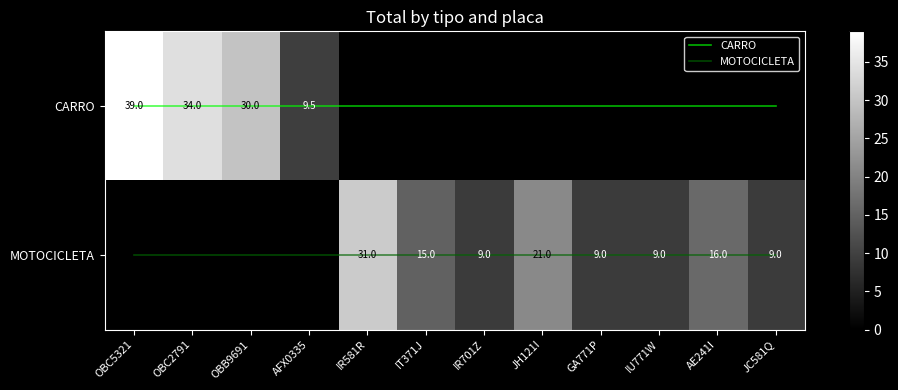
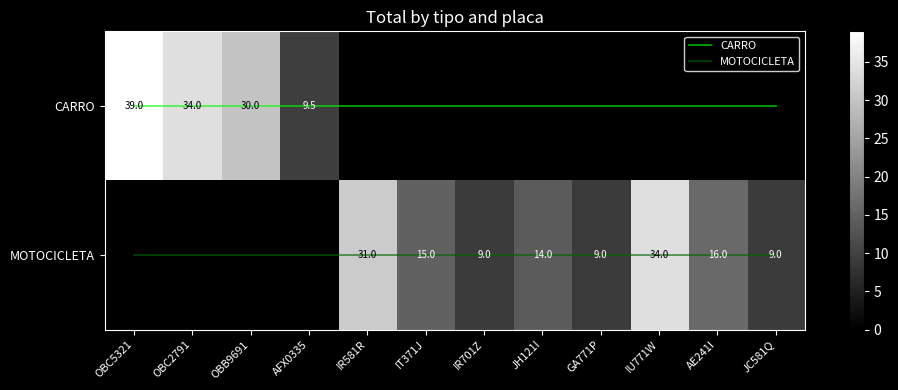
  {
    "MOTOCICLETA": {
-     "JH121I": 21.0,
-     "IU771W": 9.0
+     "JH121I": 14.0,
+     "IU771W": 34.0
    }
  }
